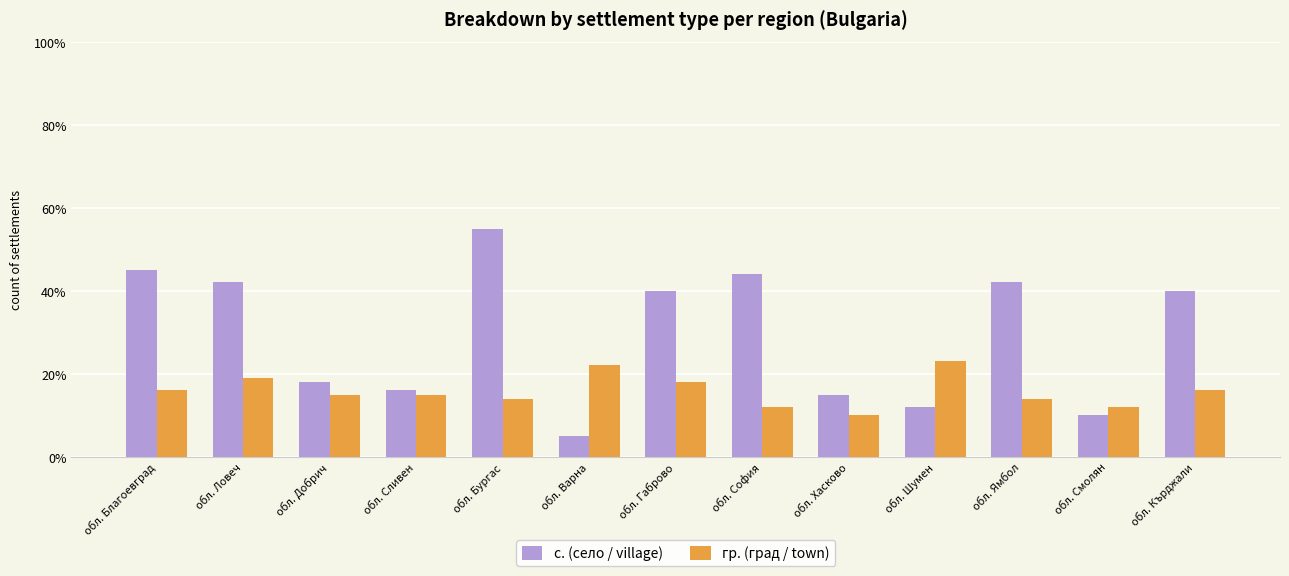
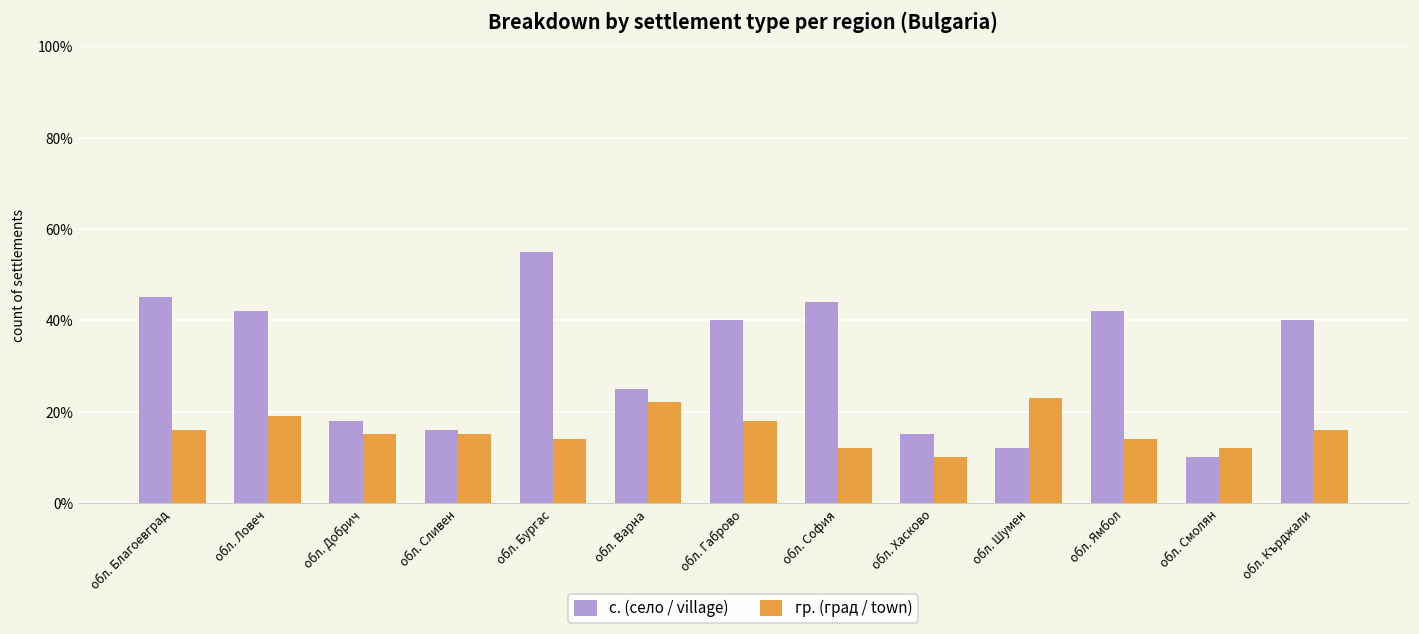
  {
    "с. (село / village)": {
      "обл. Благоевград": "45%",
      "обл. Ловеч": "42%",
      "обл. Добрич": "18%",
      "обл. Сливен": "16%",
      "обл. Бургас": "55%",
-     "обл. Варна": "5%",
+     "обл. Варна": "25%",
      "обл. Габрово": "40%",
      "обл. София": "44%",
      "обл. Хасково": "15%",
      "обл. Шумен": "12%",
      "обл. Ямбол": "42%",
      "обл. Смолян": "10%",
      "обл. Кърджали": "40%"
    },
    "гр. (град / town)": {
      "обл. Благоевград": "16%",
      "обл. Ловеч": "19%",
      "обл. Добрич": "15%",
      "обл. Сливен": "15%",
      "обл. Бургас": "14%",
      "обл. Варна": "22%",
      "обл. Габрово": "18%",
      "обл. София": "12%",
      "обл. Хасково": "10%",
      "обл. Шумен": "23%",
      "обл. Ямбол": "14%",
      "обл. Смолян": "12%",
      "обл. Кърджали": "16%"
    }
  }
